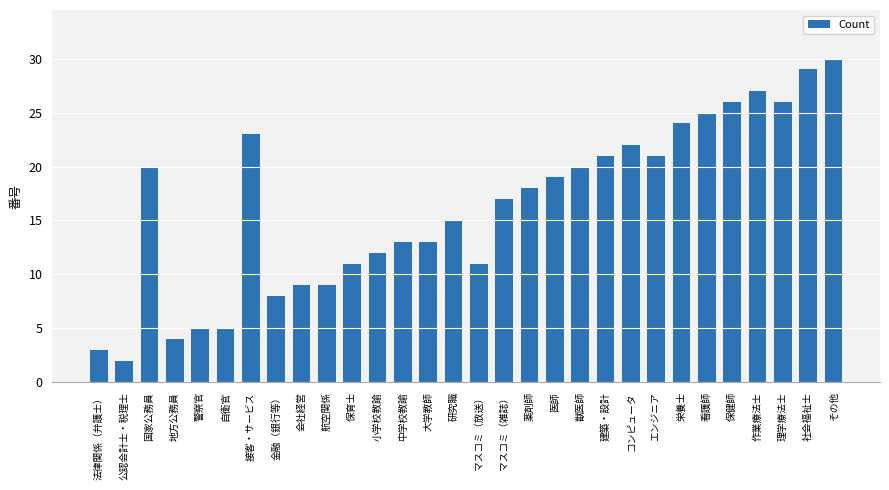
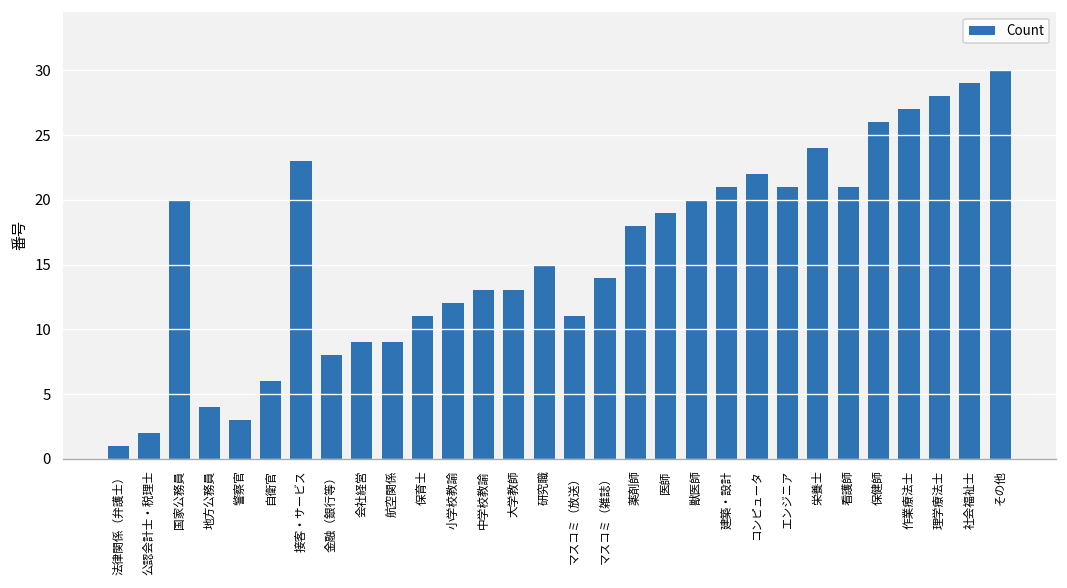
  {
-   "法律関係（弁護士）": 3,
+   "法律関係（弁護士）": 1,
    "公認会計士・税理士": 2,
    "国家公務員": 20,
    "地方公務員": 4,
-   "警察官": 5,
-   "自衛官": 5,
+   "警察官": 3,
+   "自衛官": 6,
    "接客・サービス": 23,
    "金融（銀行等）": 8,
    "会社経営": 9,
    "航空関係": 9,
    "保育士": 11,
    "小学校教諭": 12,
    "中学校教諭": 13,
    "大学教師": 13,
    "研究職": 15,
    "マスコミ（放送）": 11,
-   "マスコミ（雑誌）": 17,
+   "マスコミ（雑誌）": 14,
    "薬剤師": 18,
    "医師": 19,
    "獣医師": 20,
    "建築・設計": 21,
    "コンピュータ": 22,
    "エンジニア": 21,
    "栄養士": 24,
-   "看護師": 25,
+   "看護師": 21,
    "保健師": 26,
    "作業療法士": 27,
-   "理学療法士": 26,
+   "理学療法士": 28,
    "社会福祉士": 29,
    "その他": 30
  }
